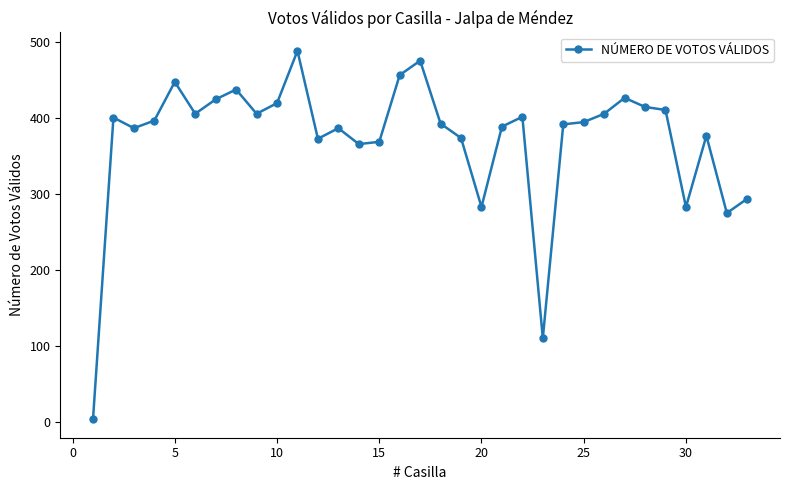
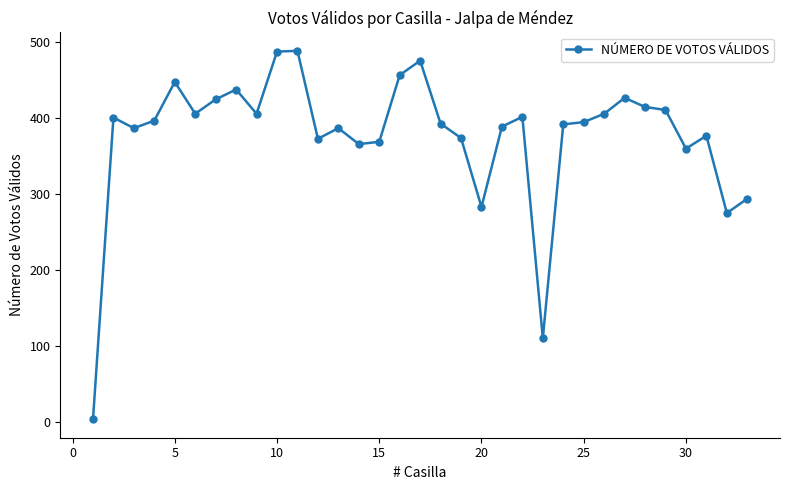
  {
    "5": 450,
-   "10": 420,
+   "10": 490,
    "15": 370,
    "20": 280,
    "25": 400,
-   "30": 280
+   "30": 360
  }
